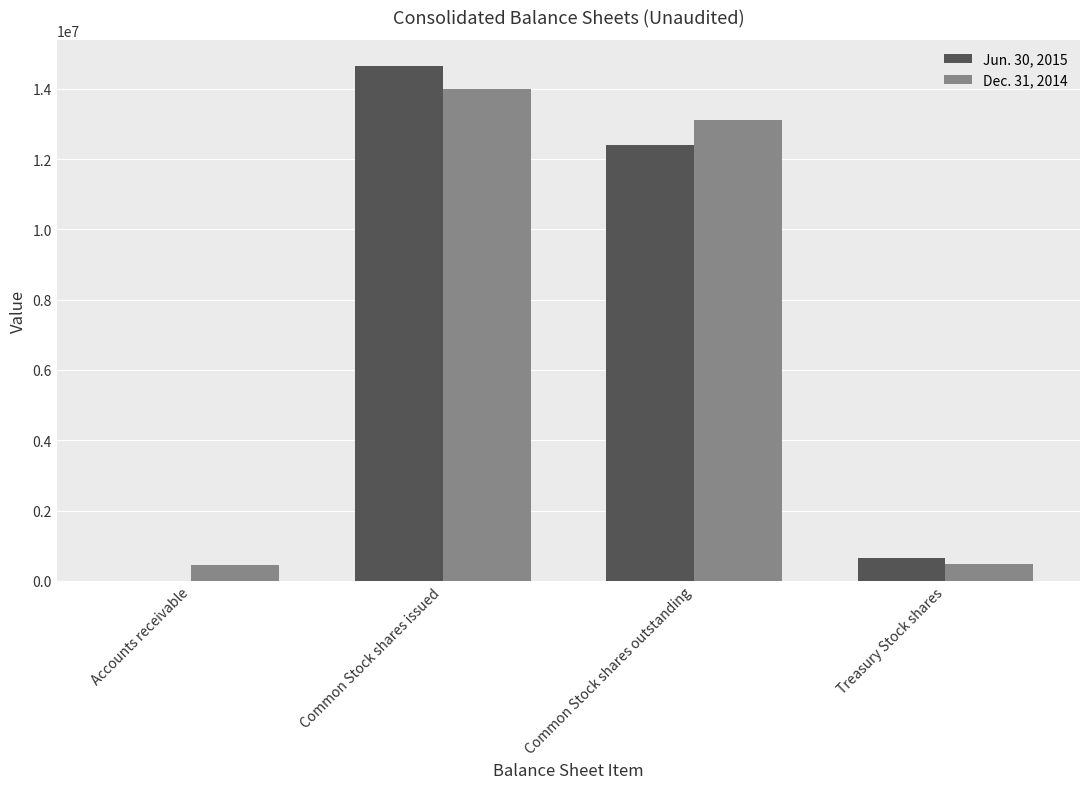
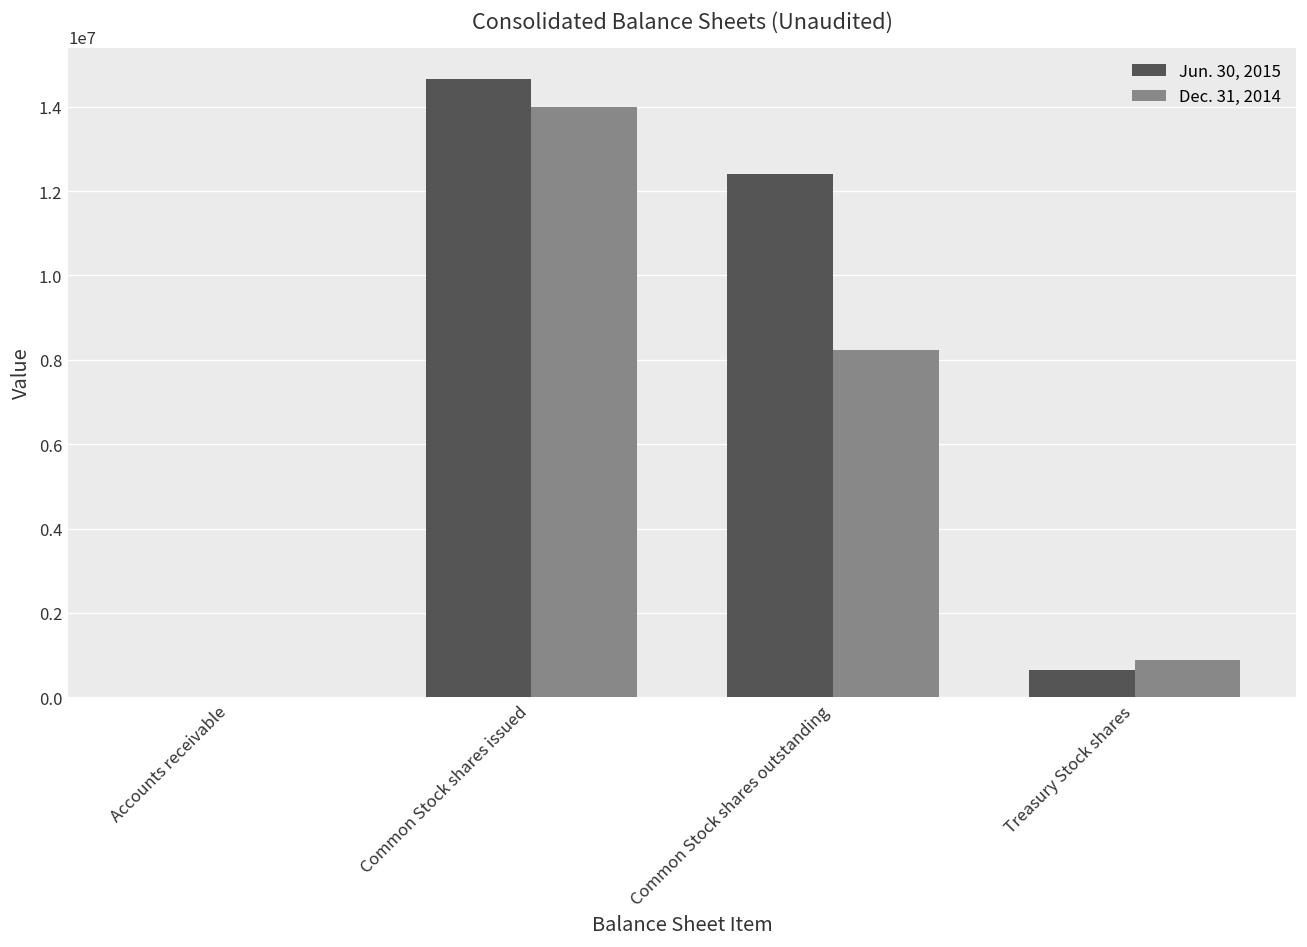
  {
    "Jun. 30, 2015": {
      "Common Stock shares issued": 14700000,
      "Common Stock shares outstanding": 12400000,
      "Treasury Stock shares": 600000
    },
    "Dec. 31, 2014": {
-     "Accounts receivable": 500000,
+     "Accounts receivable": 0,
      "Common Stock shares issued": 14000000,
-     "Common Stock shares outstanding": 13100000,
-     "Treasury Stock shares": 500000
+     "Common Stock shares outstanding": 8200000,
+     "Treasury Stock shares": 900000
    }
  }
